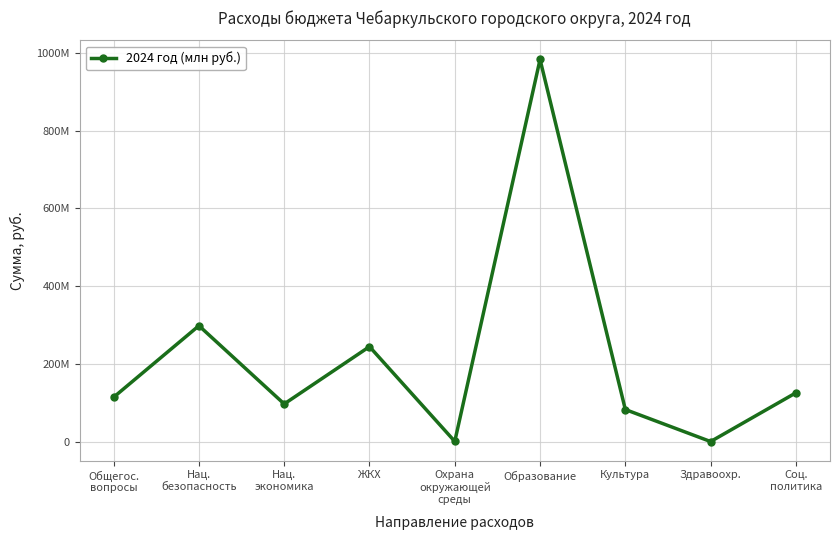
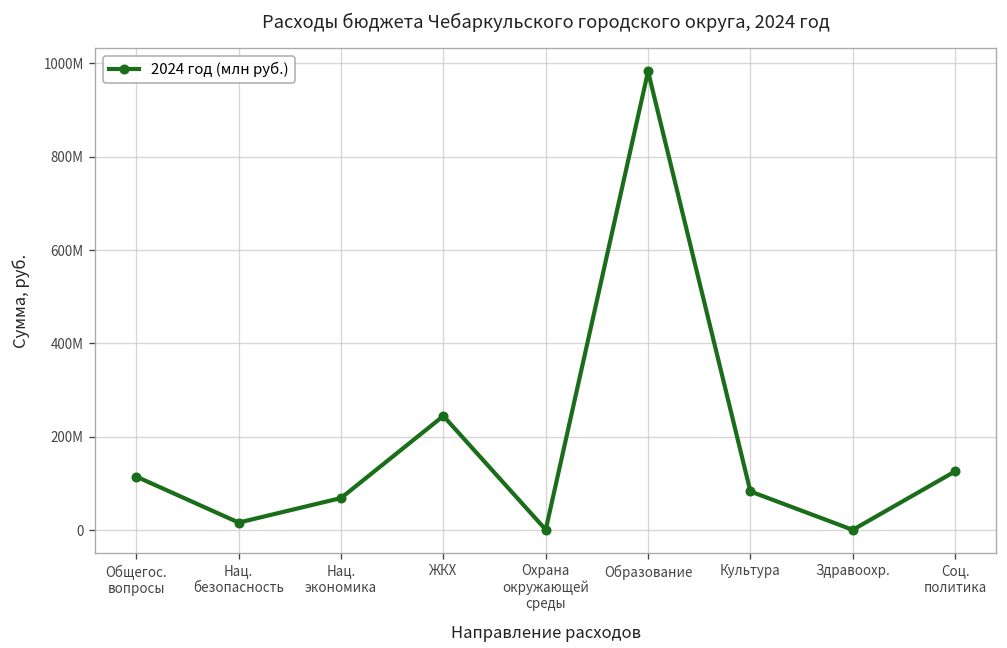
  {
    "Общегос. вопросы": 110000000,
-   "Нац. безопасность": 300000000,
-   "Нац. экономика": 100000000,
+   "Нац. безопасность": 20000000,
+   "Нац. экономика": 70000000,
    "ЖКХ": 240000000,
    "Охрана окружающей среды": 0,
    "Образование": 980000000,
    "Культура": 80000000,
    "Здравоохр.": 0,
    "Соц. политика": 130000000
  }
